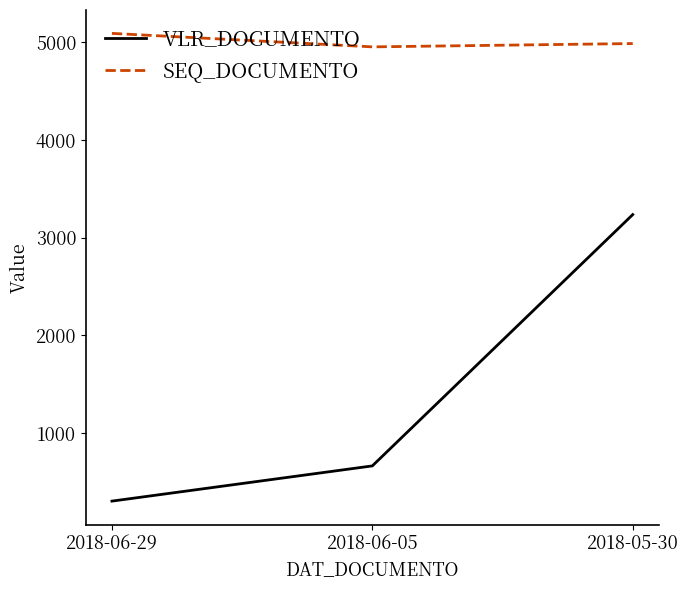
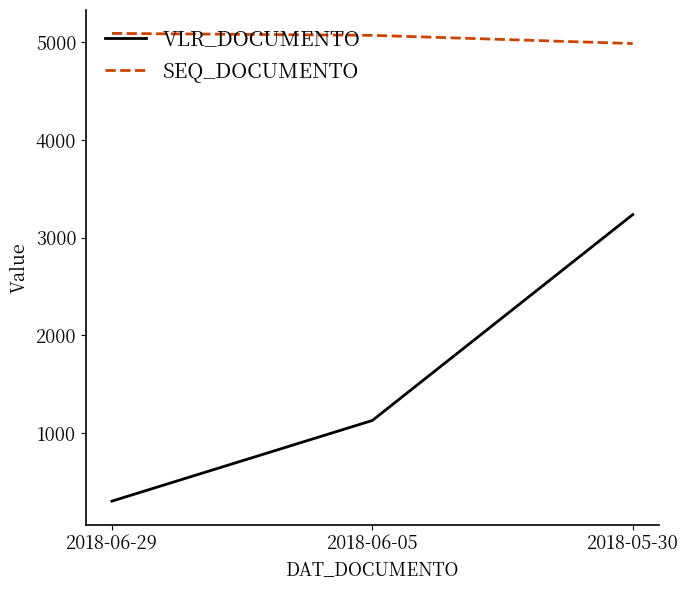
  {
    "VLR_DOCUMENTO": {
      "2018-06-29": 300,
-     "2018-06-05": 700,
+     "2018-06-05": 1100,
      "2018-05-30": 3200
    },
    "SEQ_DOCUMENTO": {
      "2018-06-29": 5100,
-     "2018-06-05": 5000,
+     "2018-06-05": 5100,
      "2018-05-30": 5000
    }
  }
